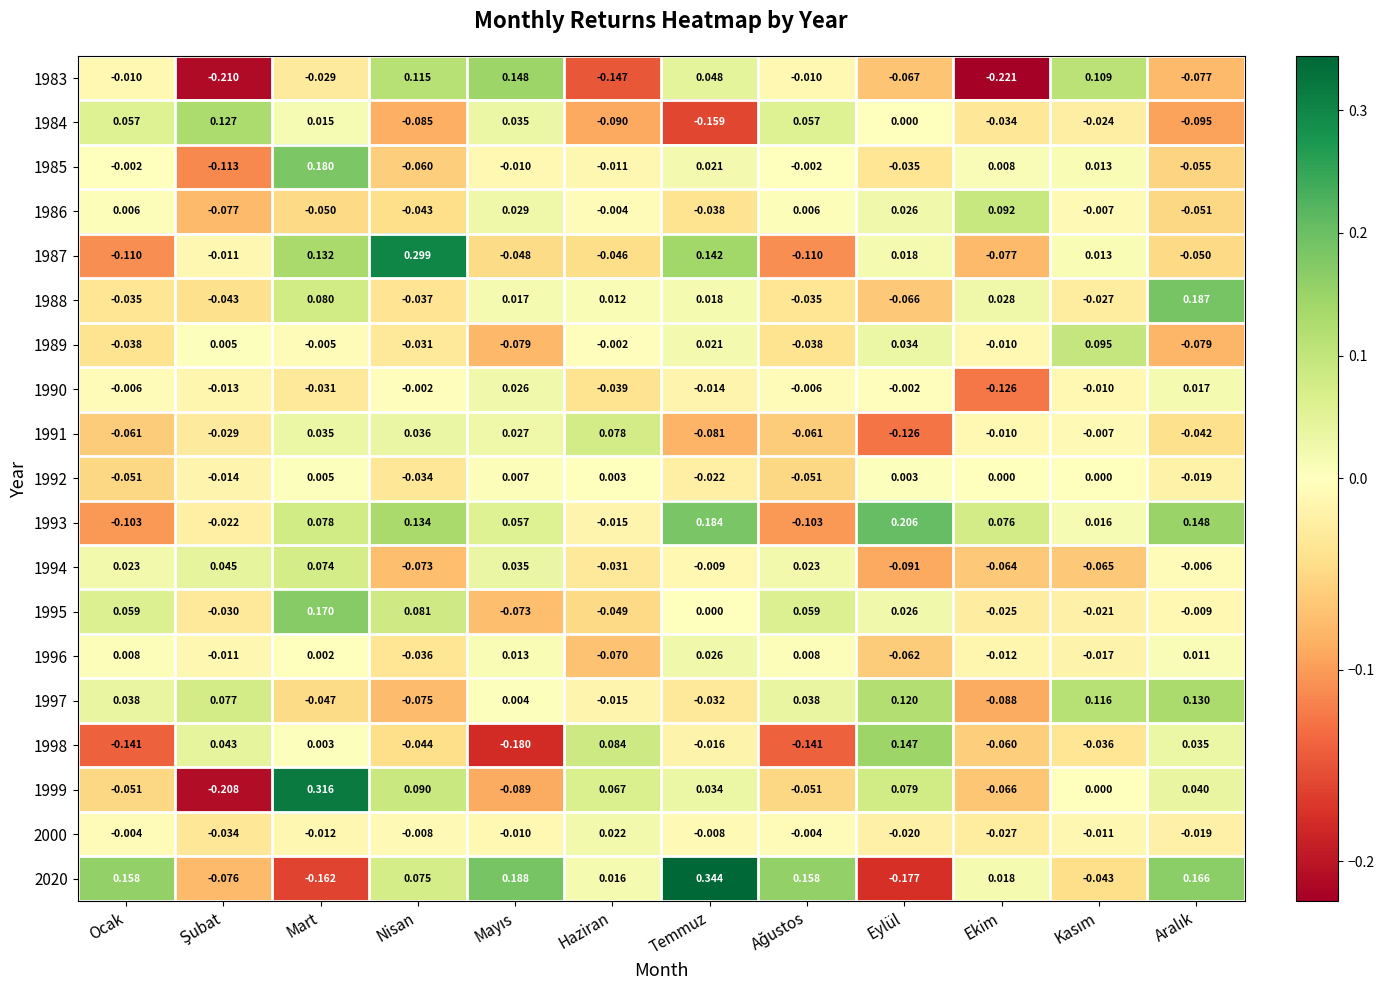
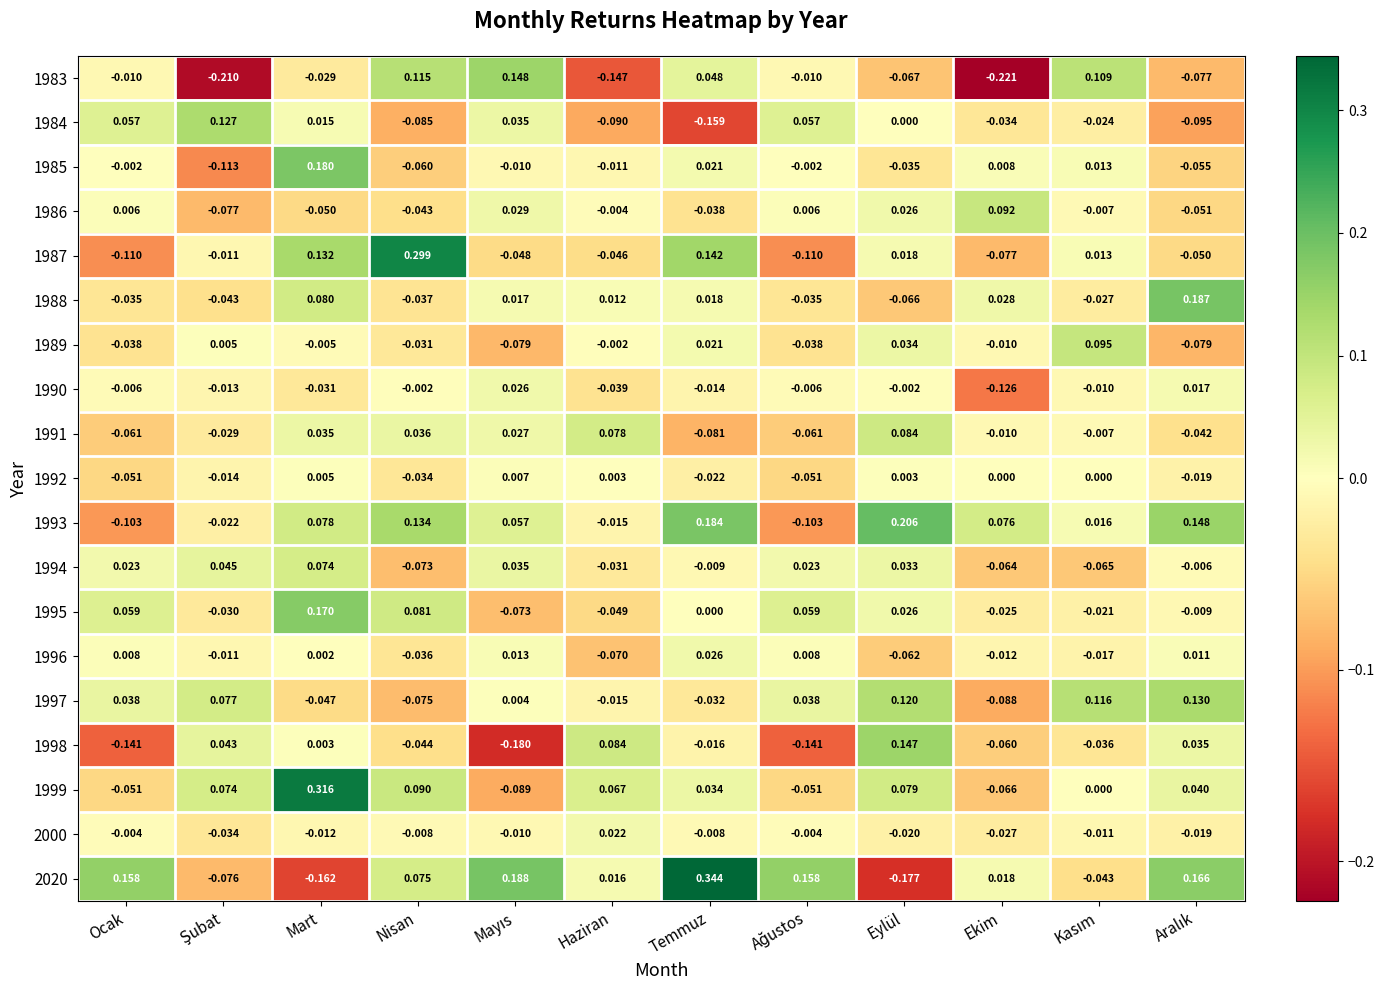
  {
    "1991": {
      "Ocak": -0.061,
      "Şubat": -0.029,
      "Mart": 0.035,
      "Nisan": 0.036,
      "Mayıs": 0.027,
      "Haziran": 0.078,
      "Temmuz": -0.081,
      "Ağustos": -0.061,
-     "Eylül": -0.126,
+     "Eylül": 0.084,
      "Ekim": -0.010,
      "Kasım": -0.007,
      "Aralık": -0.042
    },
    "1994": {
      "Ocak": 0.023,
      "Şubat": 0.045,
      "Mart": 0.074,
      "Nisan": -0.073,
      "Mayıs": 0.035,
      "Haziran": -0.031,
      "Temmuz": -0.009,
      "Ağustos": 0.023,
-     "Eylül": -0.091,
+     "Eylül": 0.033,
      "Ekim": -0.064,
      "Kasım": -0.065,
      "Aralık": -0.006
    },
    "1999": {
      "Ocak": -0.051,
-     "Şubat": -0.208,
+     "Şubat": 0.074,
      "Mart": 0.316,
      "Nisan": 0.090,
      "Mayıs": -0.089,
      "Haziran": 0.067,
      "Temmuz": 0.034,
      "Ağustos": -0.051,
      "Eylül": 0.079,
      "Ekim": -0.066,
      "Kasım": 0.000,
      "Aralık": 0.040
    }
  }
